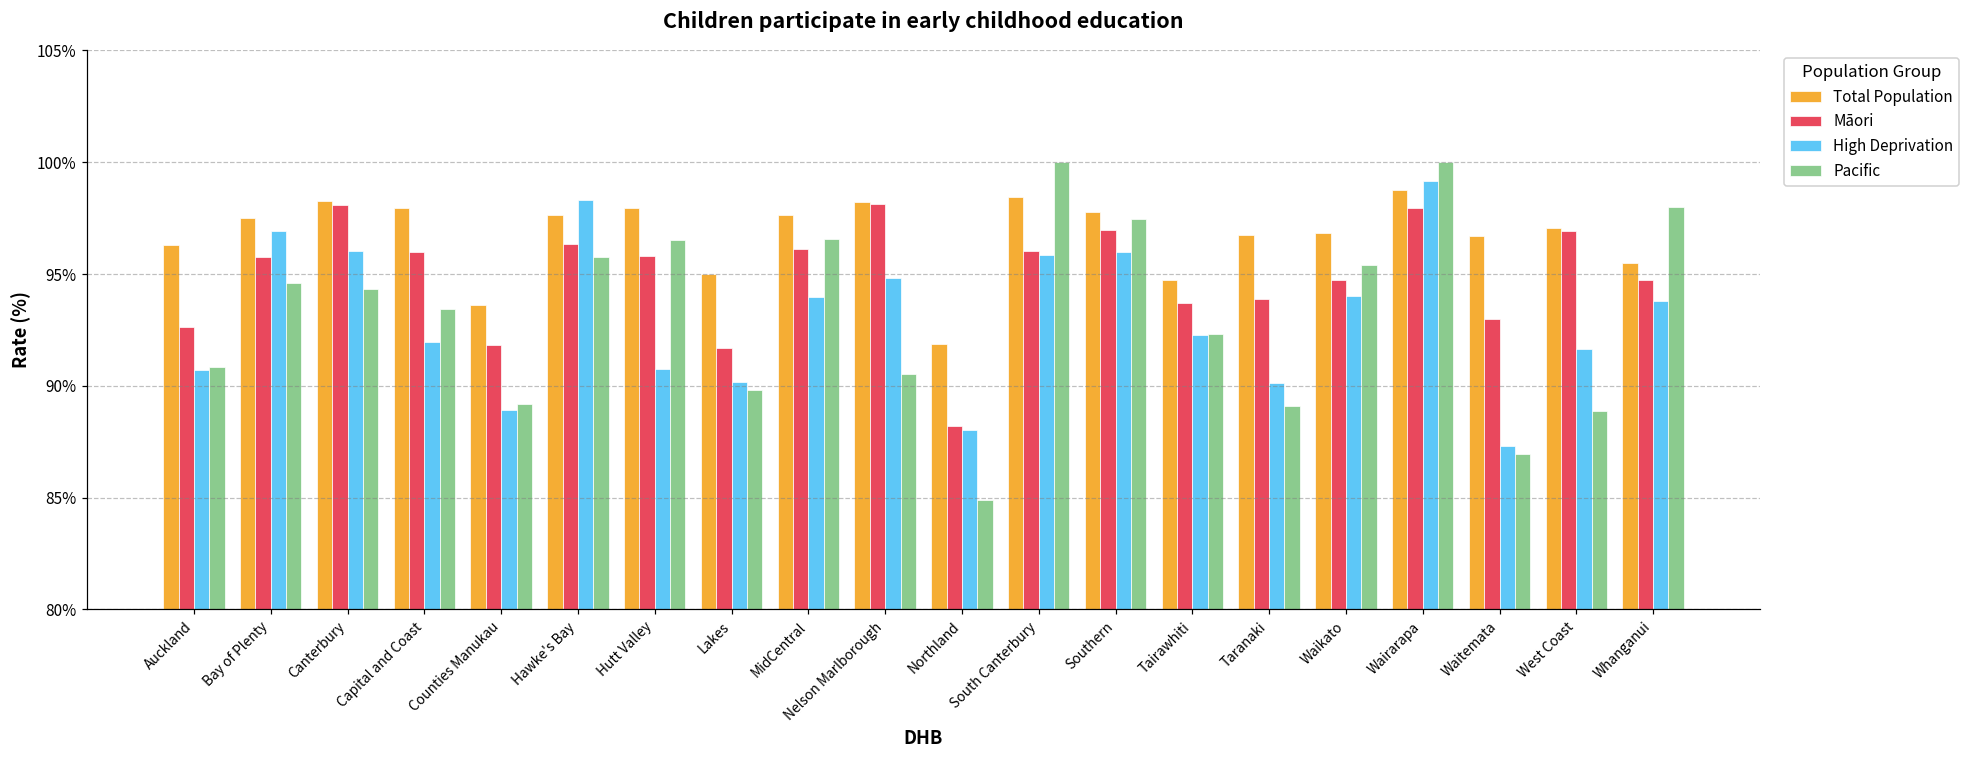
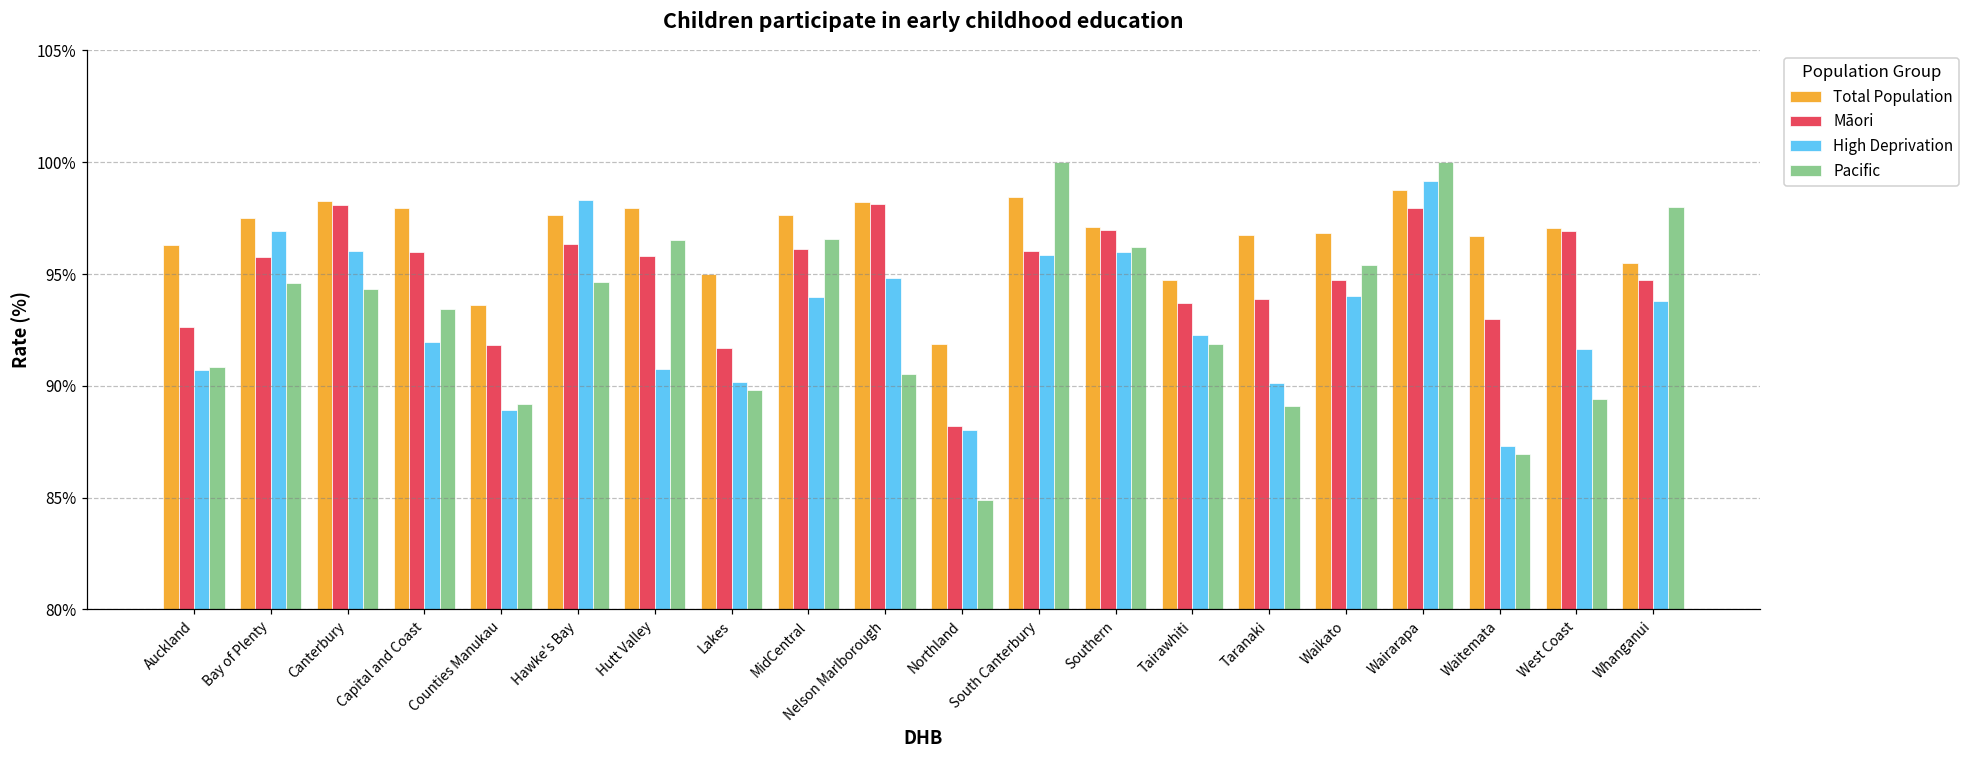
  {
    "Total Population": {
      "Auckland": "96.3%",
      "Bay of Plenty": "97.5%",
      "Canterbury": "98.3%",
      "Capital and Coast": "97.9%",
      "Counties Manukau": "93.6%",
      "Hawke's Bay": "97.6%",
      "Hutt Valley": "98.0%",
      "Lakes": "95.0%",
      "MidCentral": "97.6%",
      "Nelson Marlborough": "98.2%",
      "Northland": "91.9%",
      "South Canterbury": "98.4%",
-     "Southern": "97.8%",
+     "Southern": "97.1%",
      "Tairawhiti": "94.7%",
      "Taranaki": "96.7%",
      "Waikato": "96.8%",
      "Wairarapa": "98.7%",
      "Waitemata": "96.7%",
      "West Coast": "97.1%",
      "Whanganui": "95.5%"
    },
    "Māori": {
      "Auckland": "92.6%",
      "Bay of Plenty": "95.8%",
      "Canterbury": "98.1%",
      "Capital and Coast": "96.0%",
      "Counties Manukau": "91.8%",
      "Hawke's Bay": "96.3%",
      "Hutt Valley": "95.8%",
      "Lakes": "91.7%",
      "MidCentral": "96.1%",
      "Nelson Marlborough": "98.1%",
      "Northland": "88.2%",
      "South Canterbury": "96.0%",
      "Southern": "97.0%",
      "Tairawhiti": "93.7%",
      "Taranaki": "93.9%",
      "Waikato": "94.7%",
      "Wairarapa": "98.0%",
      "Waitemata": "93.0%",
      "West Coast": "96.9%",
      "Whanganui": "94.7%"
    },
    "High Deprivation": {
      "Auckland": "90.7%",
      "Bay of Plenty": "96.9%",
      "Canterbury": "96.0%",
      "Capital and Coast": "92.0%",
      "Counties Manukau": "88.9%",
      "Hawke's Bay": "98.3%",
      "Hutt Valley": "90.8%",
      "Lakes": "90.2%",
      "MidCentral": "94.0%",
      "Nelson Marlborough": "94.8%",
      "Northland": "88.0%",
      "South Canterbury": "95.8%",
      "Southern": "96.0%",
      "Tairawhiti": "92.3%",
      "Taranaki": "90.1%",
      "Waikato": "94.0%",
      "Wairarapa": "99.2%",
      "Waitemata": "87.3%",
      "West Coast": "91.7%",
      "Whanganui": "93.8%"
    },
    "Pacific": {
      "Auckland": "90.8%",
      "Bay of Plenty": "94.6%",
      "Canterbury": "94.3%",
      "Capital and Coast": "93.4%",
      "Counties Manukau": "89.2%",
-     "Hawke's Bay": "95.7%",
+     "Hawke's Bay": "94.6%",
      "Hutt Valley": "96.5%",
      "Lakes": "89.8%",
      "MidCentral": "96.6%",
      "Nelson Marlborough": "90.5%",
      "Northland": "84.9%",
      "South Canterbury": "100.0%",
-     "Southern": "97.4%",
-     "Tairawhiti": "92.3%",
+     "Southern": "96.2%",
+     "Tairawhiti": "91.9%",
      "Taranaki": "89.1%",
      "Waikato": "95.4%",
      "Wairarapa": "100.0%",
      "Waitemata": "86.9%",
-     "West Coast": "88.9%",
+     "West Coast": "89.4%",
      "Whanganui": "98.0%"
    }
  }
